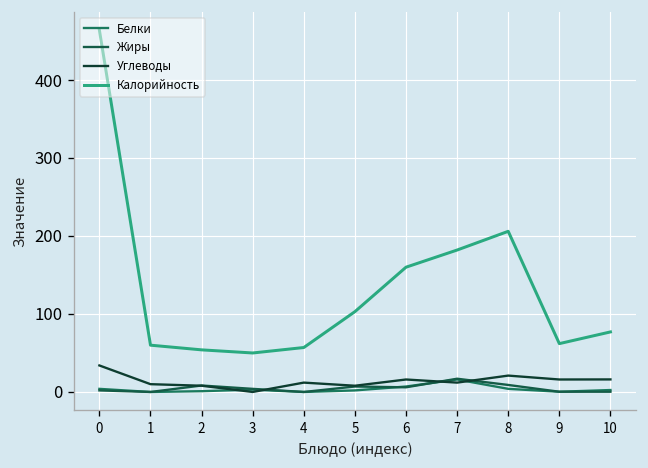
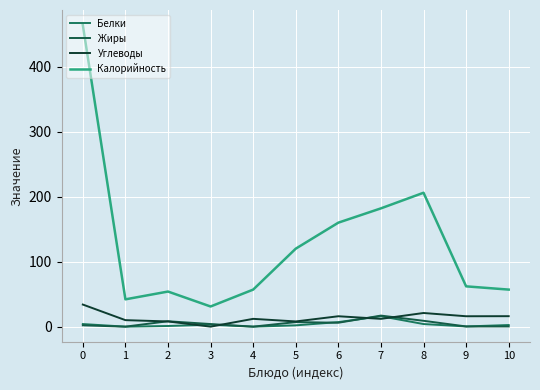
  {
    "Калорийность": {
-     "1": 60,
+     "1": 40,
      "2": 50,
-     "3": 50,
+     "3": 30,
      "4": 60,
-     "5": 100,
+     "5": 120,
      "6": 160,
      "7": 180,
      "8": 210,
      "9": 60,
-     "10": 80
+     "10": 60
    }
  }
